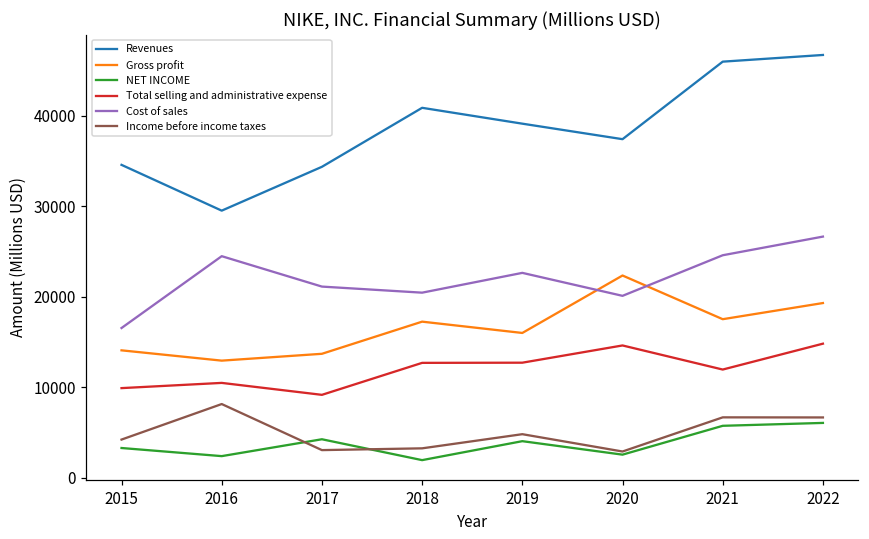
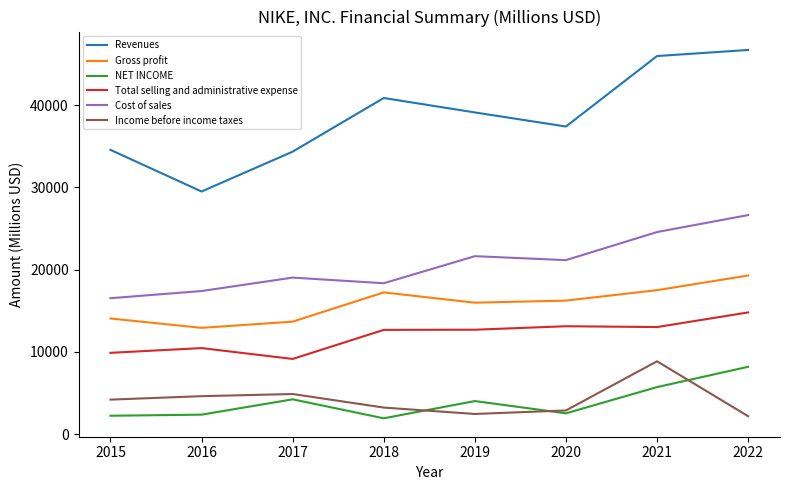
  {
    "Revenues": {
      "2015": 35000,
      "2016": 30000,
      "2017": 34000,
      "2018": 41000,
      "2019": 39000,
      "2020": 37000,
      "2021": 46000,
      "2022": 47000
    },
    "Gross profit": {
      "2015": 14000,
      "2016": 13000,
      "2017": 14000,
      "2018": 17000,
      "2019": 16000,
-     "2020": 22000,
+     "2020": 16000,
      "2021": 18000,
      "2022": 19000
    },
    "NET INCOME": {
-     "2015": 3000,
+     "2015": 2000,
      "2016": 2000,
      "2017": 4000,
      "2018": 2000,
      "2019": 4000,
      "2020": 3000,
      "2021": 6000,
-     "2022": 6000
+     "2022": 8000
    },
    "Total selling and administrative expense": {
      "2015": 10000,
      "2016": 10000,
      "2017": 9000,
      "2018": 13000,
      "2019": 13000,
-     "2020": 15000,
-     "2021": 12000,
+     "2020": 13000,
+     "2021": 13000,
      "2022": 15000
    },
    "Cost of sales": {
      "2015": 17000,
-     "2016": 24000,
-     "2017": 21000,
-     "2018": 20000,
-     "2019": 23000,
-     "2020": 20000,
+     "2016": 17000,
+     "2017": 19000,
+     "2018": 18000,
+     "2019": 22000,
+     "2020": 21000,
      "2021": 25000,
      "2022": 27000
    },
    "Income before income taxes": {
      "2015": 4000,
-     "2016": 8000,
-     "2017": 3000,
+     "2016": 5000,
+     "2017": 5000,
      "2018": 3000,
-     "2019": 5000,
+     "2019": 2000,
      "2020": 3000,
-     "2021": 7000,
-     "2022": 7000
+     "2021": 9000,
+     "2022": 2000
    }
  }
